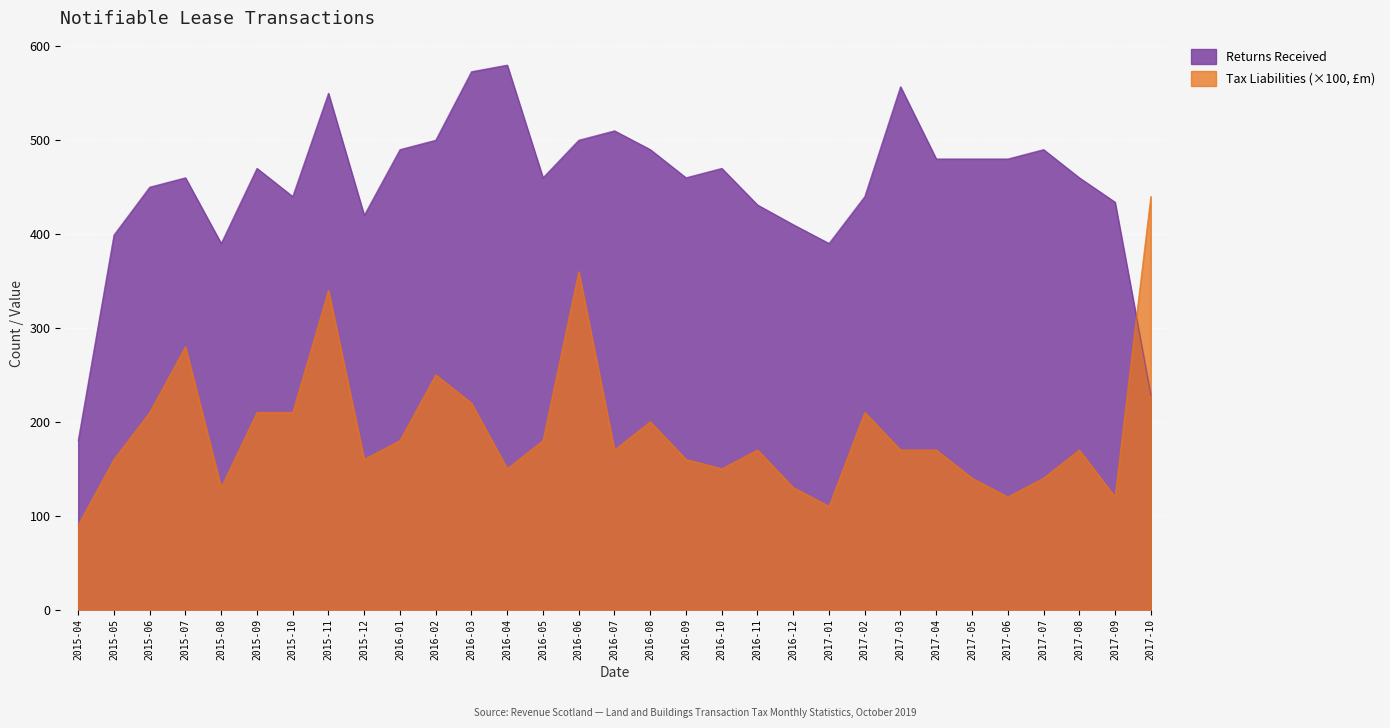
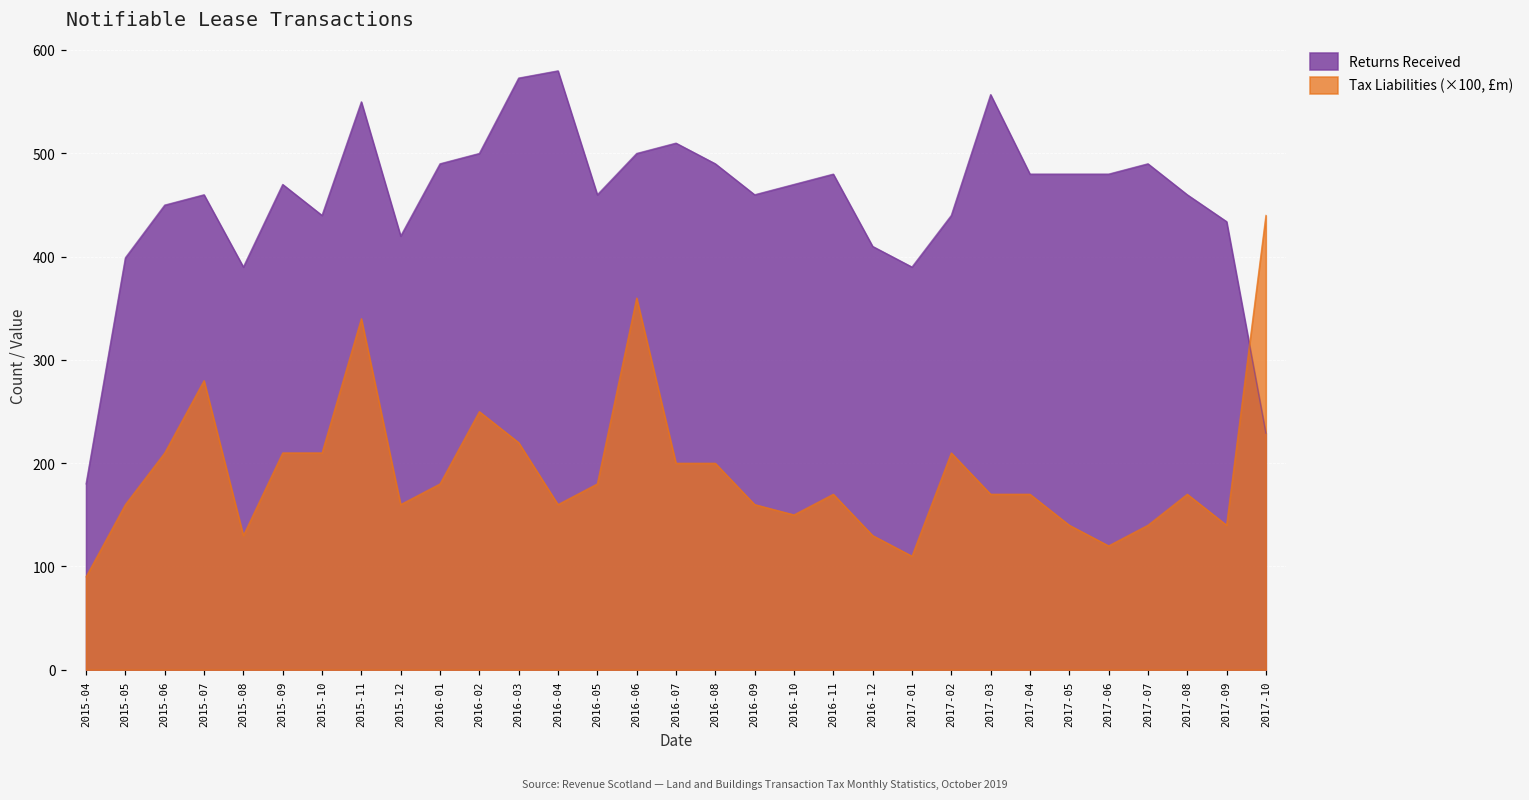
  {
    "Returns Received": {
      "2015-04": 180,
      "2015-05": 400,
      "2015-06": 450,
      "2015-07": 460,
      "2015-08": 390,
      "2015-09": 470,
      "2015-10": 440,
      "2015-11": 550,
      "2015-12": 420,
      "2016-01": 490,
      "2016-02": 500,
      "2016-03": 570,
      "2016-04": 580,
      "2016-05": 460,
      "2016-06": 500,
      "2016-07": 510,
      "2016-08": 490,
      "2016-09": 460,
      "2016-10": 470,
-     "2016-11": 430,
+     "2016-11": 480,
      "2016-12": 410,
      "2017-01": 390,
      "2017-02": 440,
      "2017-03": 560,
      "2017-04": 480,
      "2017-05": 480,
      "2017-06": 480,
      "2017-07": 490,
      "2017-08": 460,
      "2017-09": 430,
      "2017-10": 230
    },
    "Tax Liabilities (×100, £m)": {
      "2015-04": 90,
      "2015-05": 160,
      "2015-06": 210,
      "2015-07": 280,
      "2015-08": 130,
      "2015-09": 210,
      "2015-10": 210,
      "2015-11": 340,
      "2015-12": 160,
      "2016-01": 180,
      "2016-02": 250,
      "2016-03": 220,
-     "2016-04": 150,
+     "2016-04": 160,
      "2016-05": 180,
      "2016-06": 360,
-     "2016-07": 170,
+     "2016-07": 200,
      "2016-08": 200,
      "2016-09": 160,
      "2016-10": 150,
      "2016-11": 170,
      "2016-12": 130,
      "2017-01": 110,
      "2017-02": 210,
      "2017-03": 170,
      "2017-04": 170,
      "2017-05": 140,
      "2017-06": 120,
      "2017-07": 140,
      "2017-08": 170,
-     "2017-09": 120,
+     "2017-09": 140,
      "2017-10": 440
    }
  }
